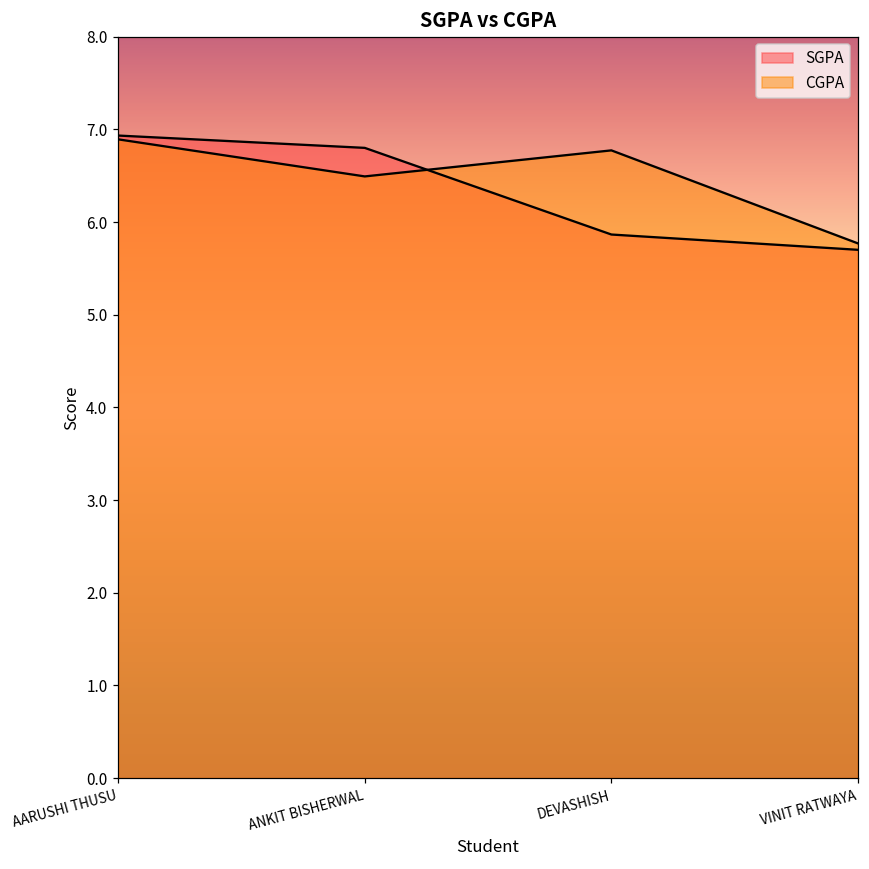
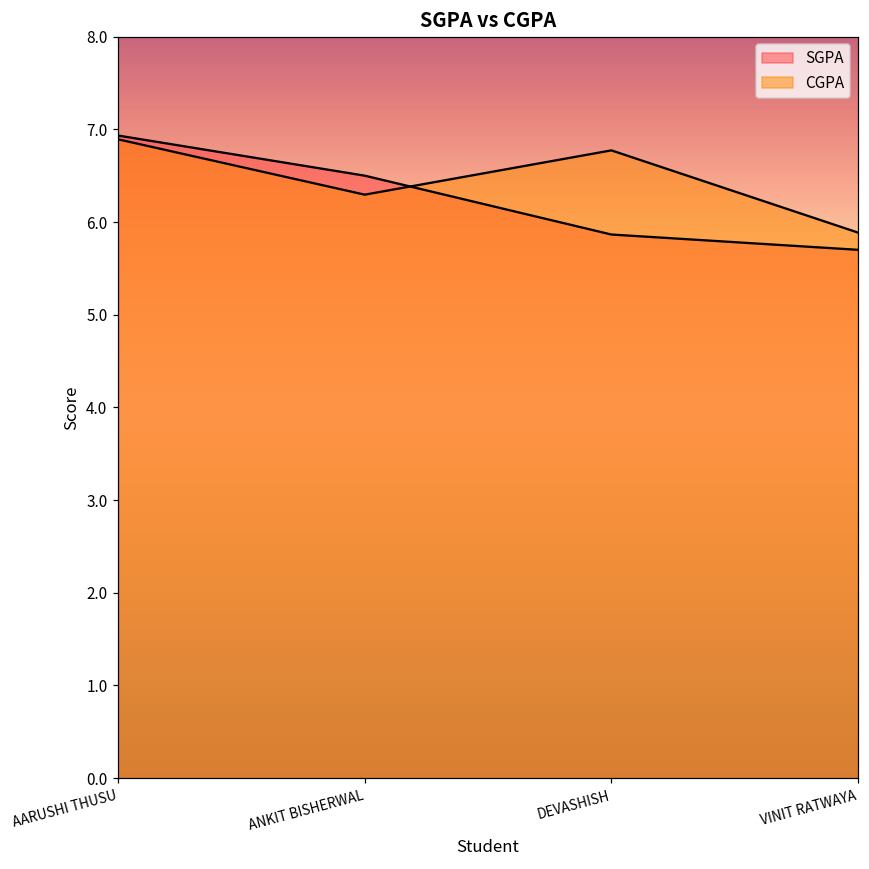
  {
    "SGPA": {
      "AARUSHI THUSU": 6.9,
-     "ANKIT BISHERWAL": 6.8,
+     "ANKIT BISHERWAL": 6.5,
      "DEVASHISH": 5.9,
      "VINIT RATWAYA": 5.7
    },
    "CGPA": {
      "AARUSHI THUSU": 6.9,
-     "ANKIT BISHERWAL": 6.5,
+     "ANKIT BISHERWAL": 6.3,
      "DEVASHISH": 6.8,
-     "VINIT RATWAYA": 5.8
+     "VINIT RATWAYA": 5.9
    }
  }
